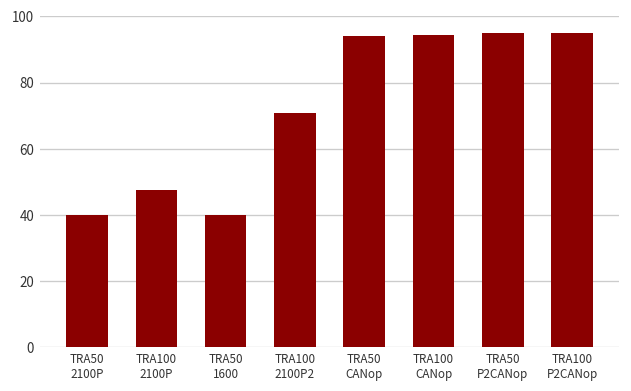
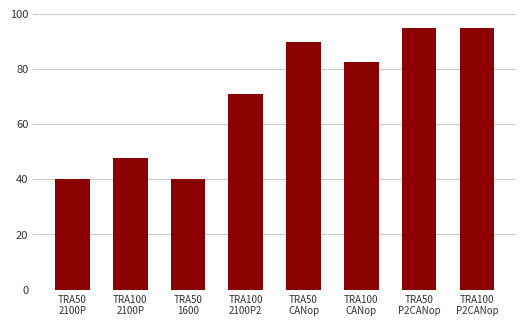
  {
    "TRA50 2100P": 40,
    "TRA100 2100P": 48,
    "TRA50 1600": 40,
    "TRA100 2100P2": 71,
-   "TRA50 CANop": 94,
-   "TRA100 CANop": 94,
+   "TRA50 CANop": 90,
+   "TRA100 CANop": 83,
    "TRA50 P2CANop": 95,
    "TRA100 P2CANop": 95
  }
